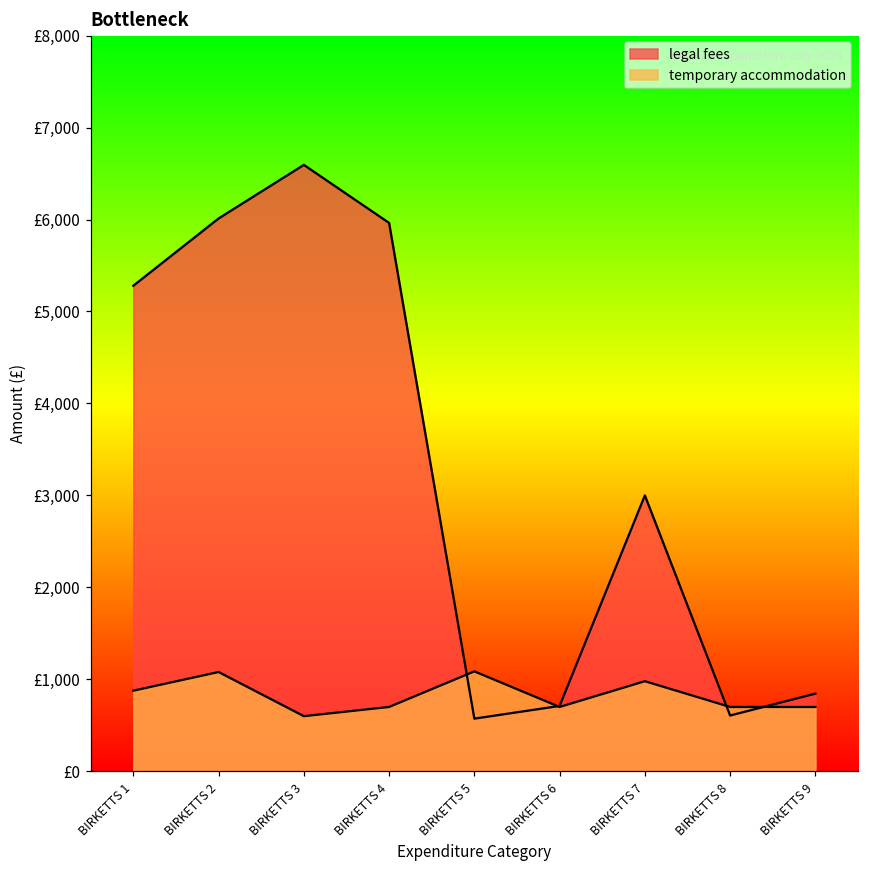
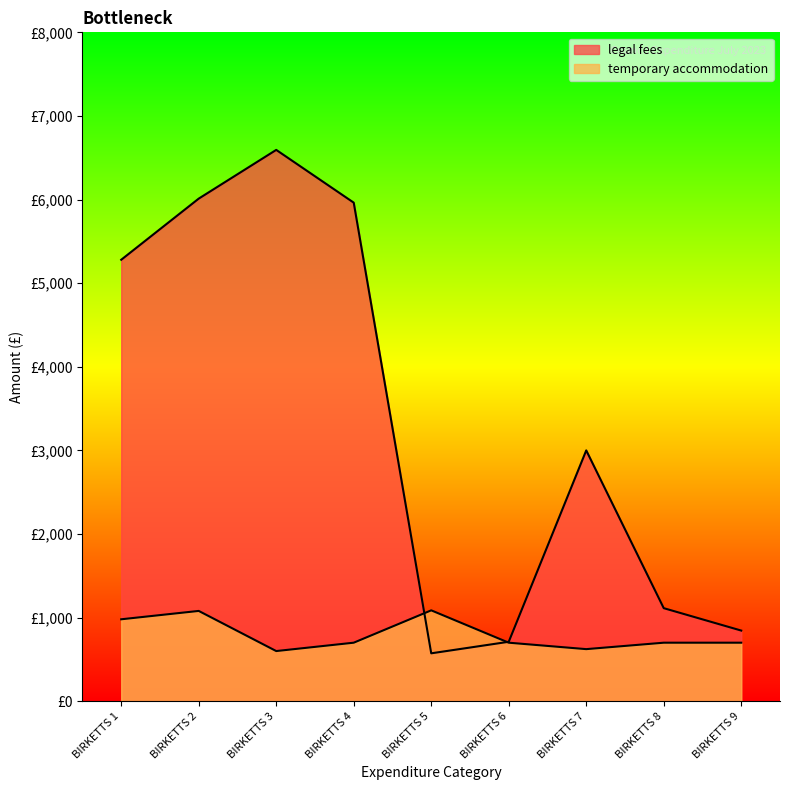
  {
    "legal fees": {
      "BIRKETTS 1": "£5,300",
      "BIRKETTS 2": "£6,000",
      "BIRKETTS 3": "£6,600",
      "BIRKETTS 4": "£6,000",
      "BIRKETTS 5": "£600",
      "BIRKETTS 7": "£3,000",
-     "BIRKETTS 8": "£600",
+     "BIRKETTS 8": "£1,100",
      "BIRKETTS 9": "£800"
    },
    "temporary accommodation": {
-     "BIRKETTS 1": "£900",
+     "BIRKETTS 1": "£1,000",
      "BIRKETTS 2": "£1,100",
      "BIRKETTS 3": "£600",
      "BIRKETTS 4": "£700",
      "BIRKETTS 5": "£1,100",
-     "BIRKETTS 7": "£1,000",
+     "BIRKETTS 7": "£600",
      "BIRKETTS 8": "£700",
      "BIRKETTS 9": "£700"
    }
  }
